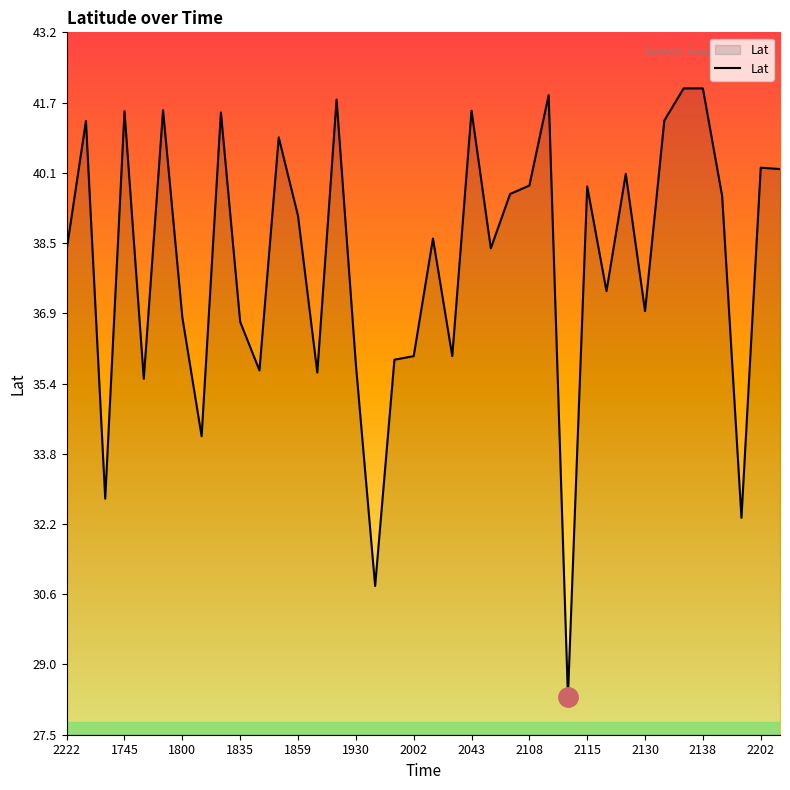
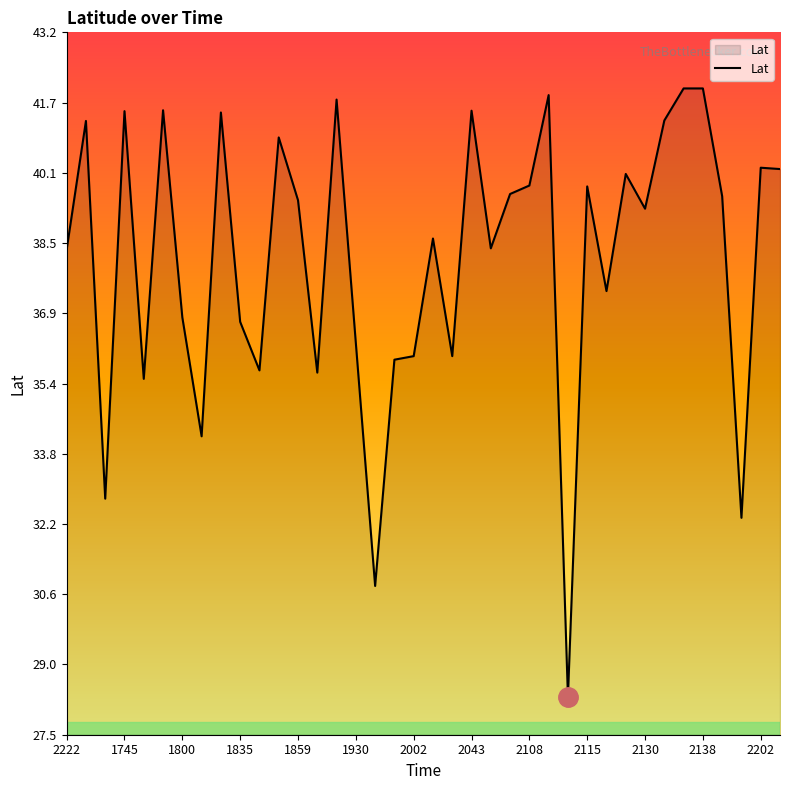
  {
    "Lat": {
      "2222": 38.4,
      "1745": 41.5,
      "1800": 36.8,
      "1835": 36.7,
-     "1859": 39.1,
-     "1930": 35.8,
+     "1859": 39.5,
+     "1930": 36.3,
      "2002": 36.0,
      "2043": 41.5,
      "2108": 39.8,
-     "2130": 37.0,
+     "2130": 39.3,
      "2202": 40.2
    }
  }
